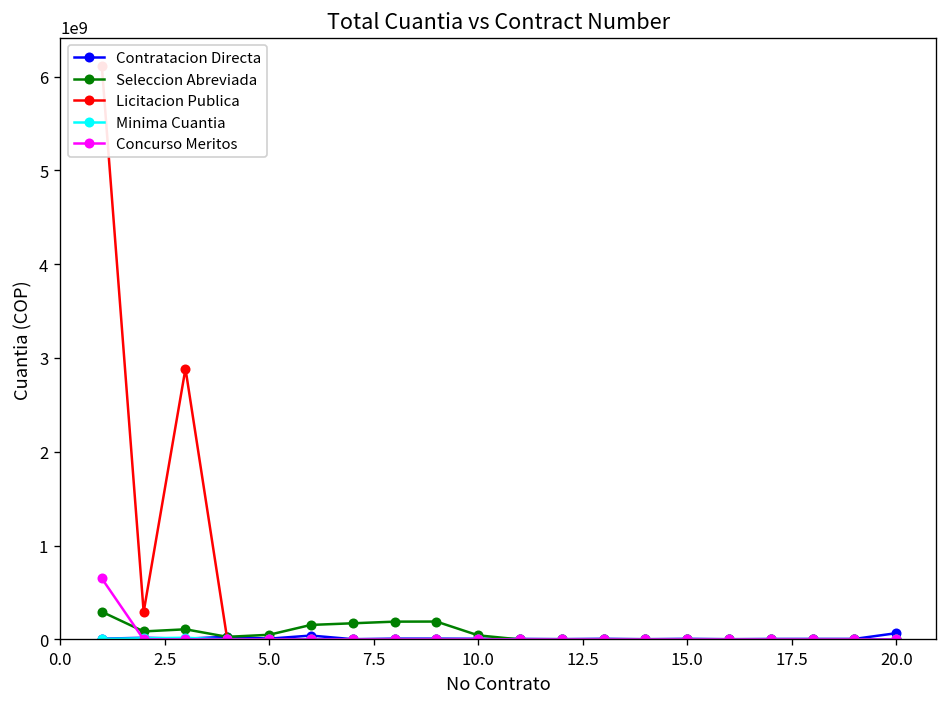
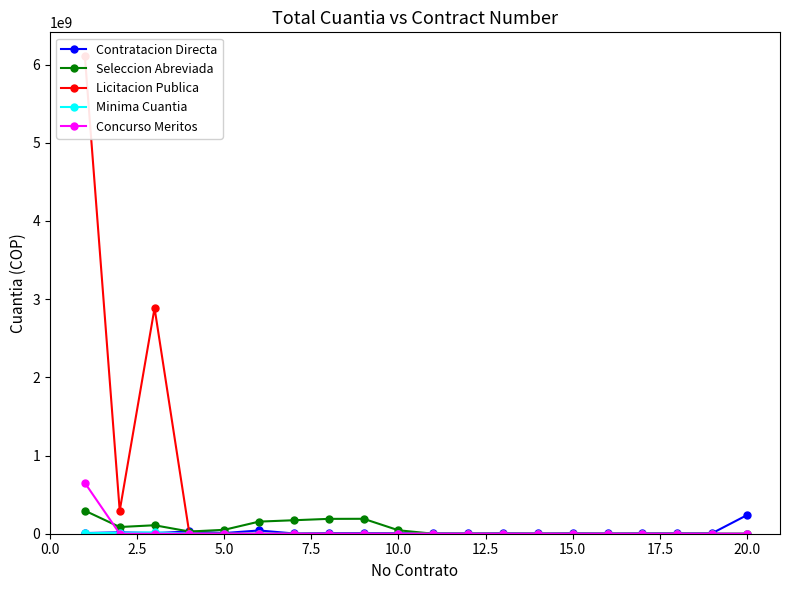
  {
    "Contratacion Directa": {
-     "20.0": 100000000
+     "20.0": 200000000
    },
    "Seleccion Abreviada": {
      "5.0": 100000000,
      "10.0": 0
    }
  }
